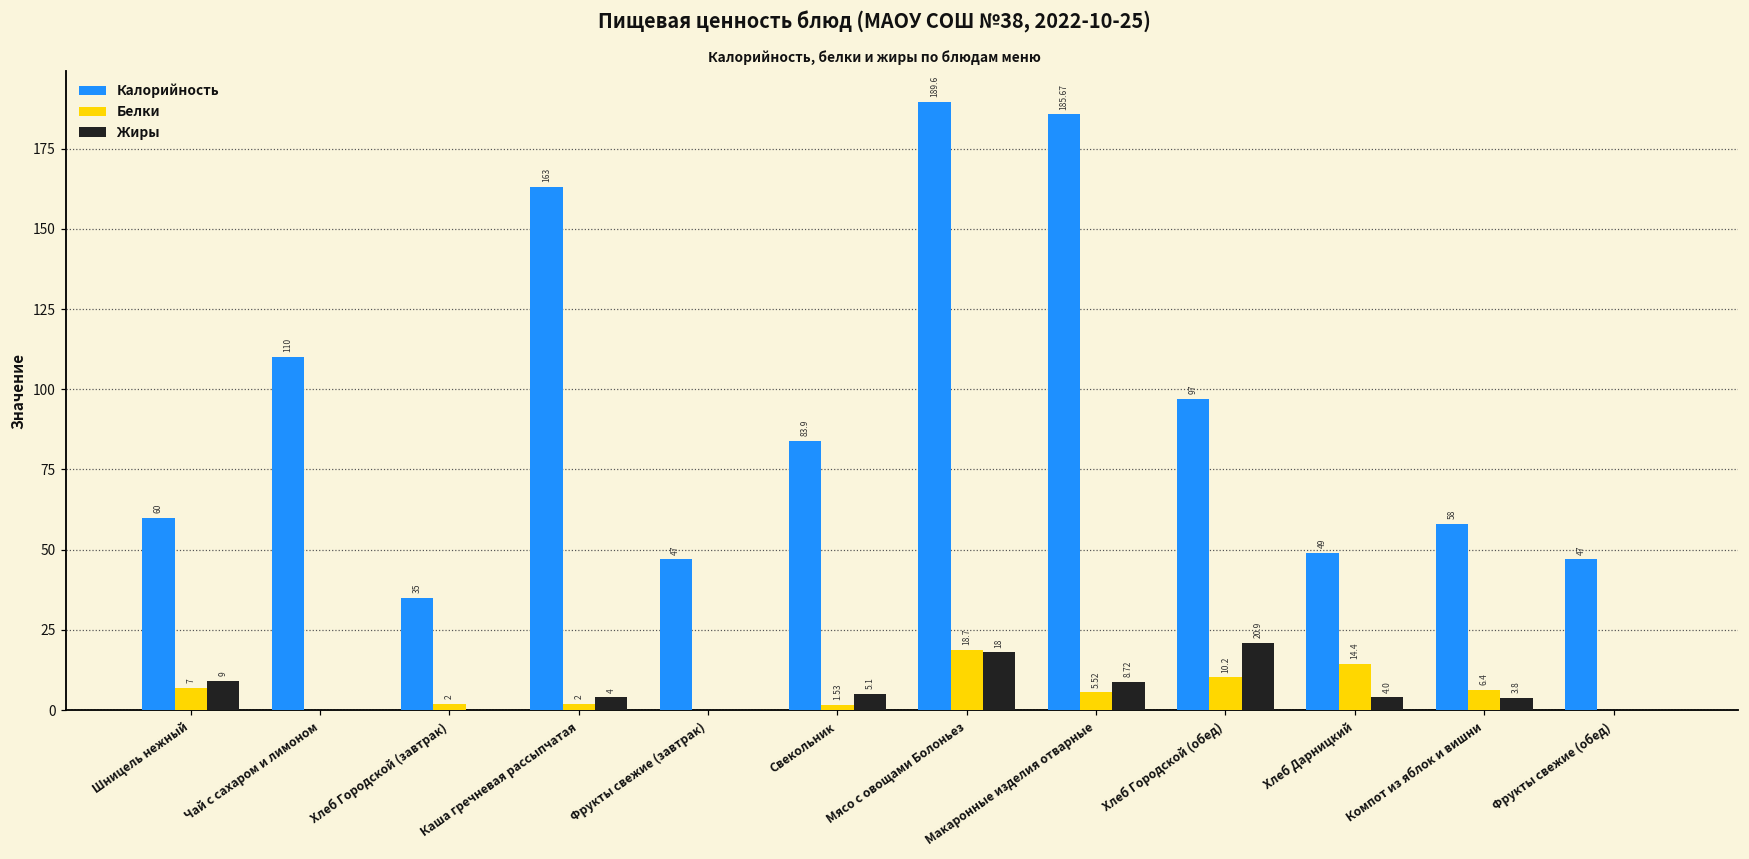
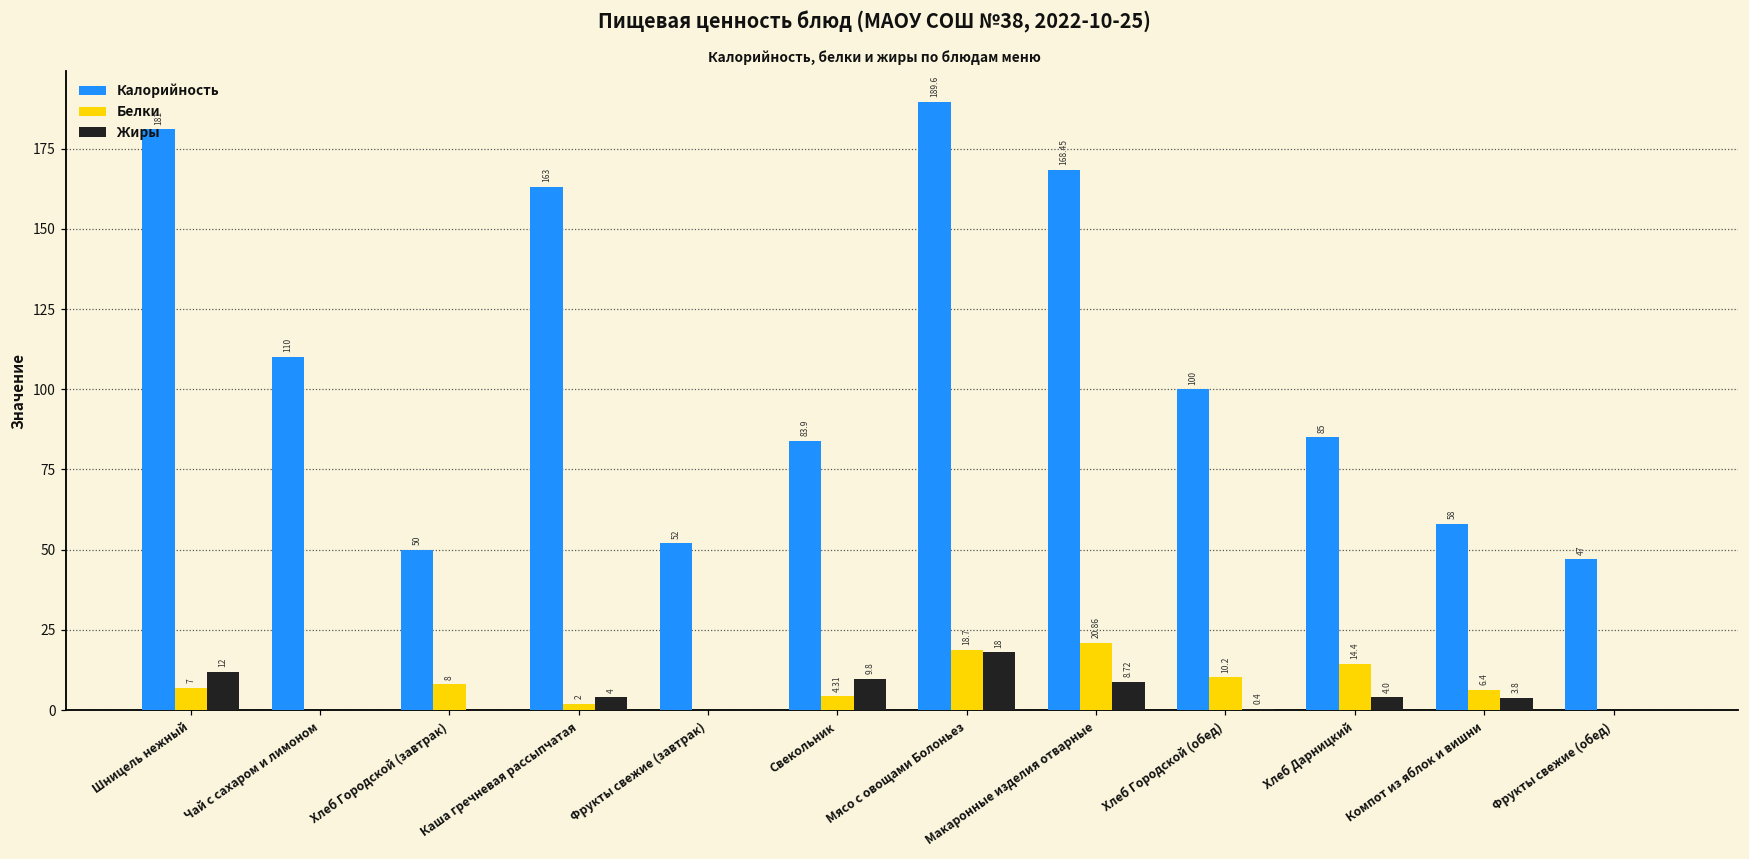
  {
    "Калорийность": {
-     "Шницель нежный": 60,
+     "Шницель нежный": 181,
      "Чай с сахаром и лимоном": 110,
-     "Хлеб Городской (завтрак)": 35,
+     "Хлеб Городской (завтрак)": 50,
      "Каша гречневая рассыпчатая": 163,
-     "Фрукты свежие (завтрак)": 47,
+     "Фрукты свежие (завтрак)": 52,
      "Свекольник": 83.9,
      "Мясо с овощами Болоньез": 189.6,
-     "Макаронные изделия отварные": 185.67,
-     "Хлеб Городской (обед)": 97,
-     "Хлеб Дарницкий": 49,
+     "Макаронные изделия отварные": 168.45,
+     "Хлеб Городской (обед)": 100,
+     "Хлеб Дарницкий": 85,
      "Компот из яблок и вишни": 58,
      "Фрукты свежие (обед)": 47
    },
    "Белки": {
      "Шницель нежный": 7,
-     "Хлеб Городской (завтрак)": 2,
+     "Хлеб Городской (завтрак)": 8,
      "Каша гречневая рассыпчатая": 2,
-     "Свекольник": 1.53,
+     "Свекольник": 4.31,
      "Мясо с овощами Болоньез": 18.7,
-     "Макаронные изделия отварные": 5.52,
+     "Макаронные изделия отварные": 20.86,
      "Хлеб Городской (обед)": 10.2,
      "Хлеб Дарницкий": 14.4,
      "Компот из яблок и вишни": 6.4
    },
    "Жиры": {
-     "Шницель нежный": 9,
+     "Шницель нежный": 12,
      "Каша гречневая рассыпчатая": 4,
-     "Свекольник": 5.1,
+     "Свекольник": 9.8,
      "Мясо с овощами Болоньез": 18,
      "Макаронные изделия отварные": 8.72,
-     "Хлеб Городской (обед)": 20.9,
+     "Хлеб Городской (обед)": 0.4,
      "Хлеб Дарницкий": 4.0,
      "Компот из яблок и вишни": 3.8
    }
  }
